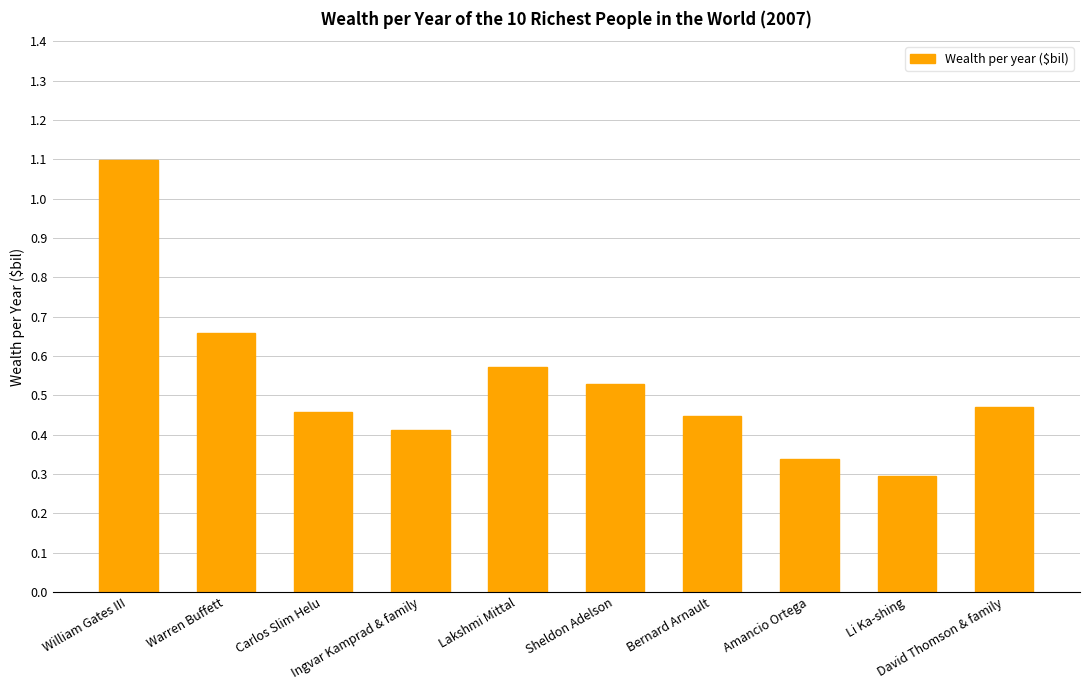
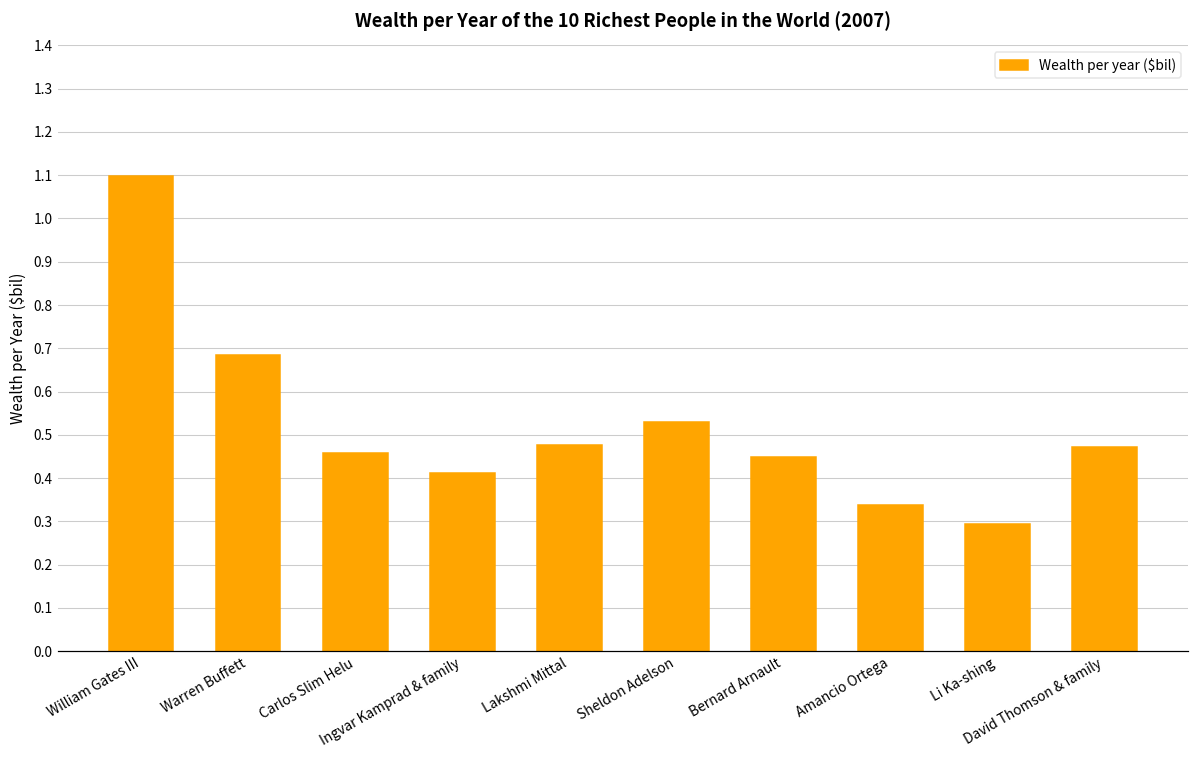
  {
    "William Gates III": 1.10,
-   "Warren Buffett": 0.66,
+   "Warren Buffett": 0.68,
    "Carlos Slim Helu": 0.46,
    "Ingvar Kamprad & family": 0.41,
-   "Lakshmi Mittal": 0.57,
+   "Lakshmi Mittal": 0.48,
    "Sheldon Adelson": 0.53,
    "Bernard Arnault": 0.45,
    "Amancio Ortega": 0.34,
    "Li Ka-shing": 0.29,
    "David Thomson & family": 0.47
  }
